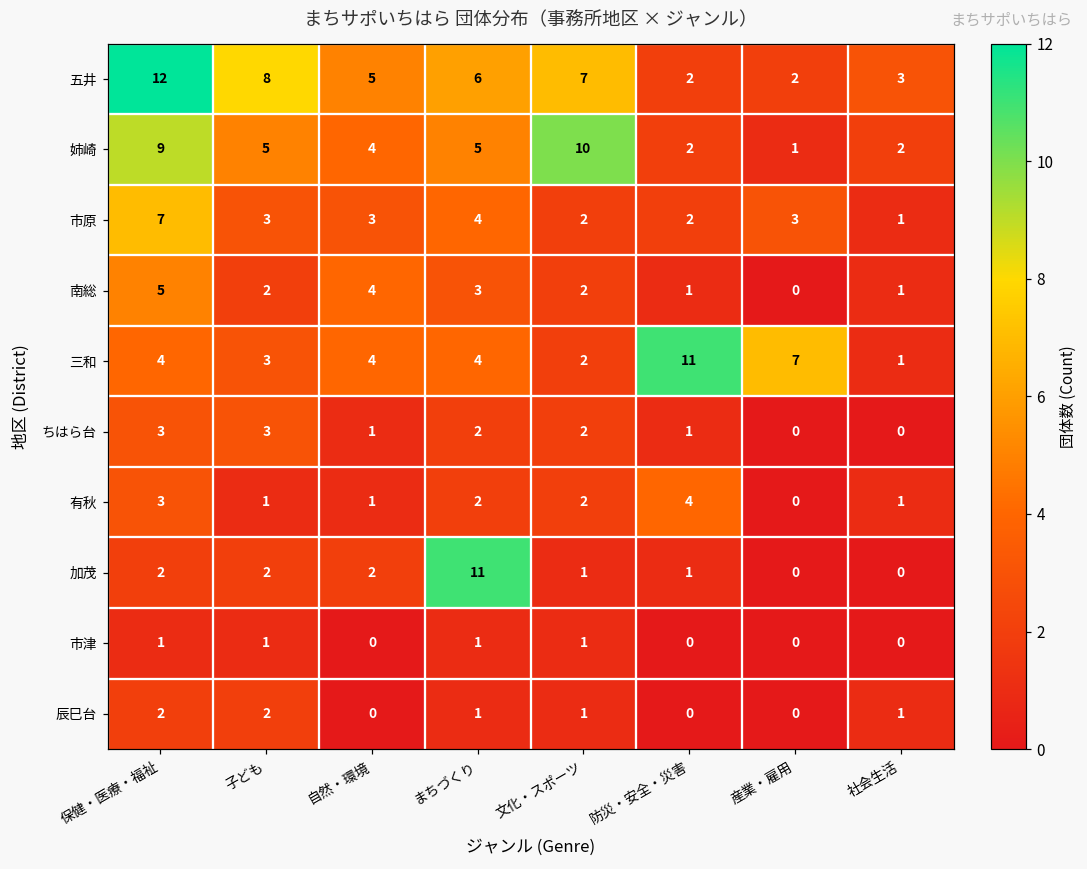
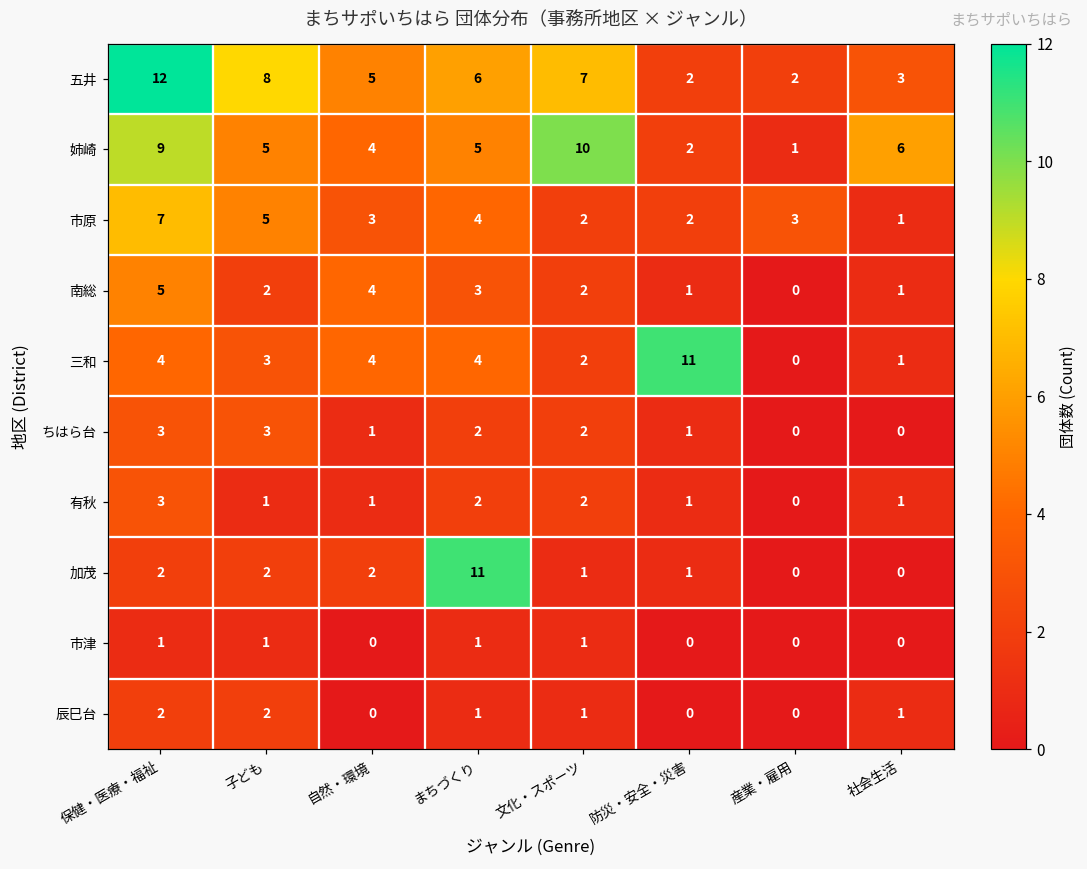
  {
    "五井": {
      "保健・医療・福祉": 12,
      "子ども": 8,
      "自然・環境": 5,
      "まちづくり": 6,
      "文化・スポーツ": 7,
      "防災・安全・災害": 2,
      "産業・雇用": 2,
      "社会生活": 3
    },
    "姉崎": {
      "保健・医療・福祉": 9,
      "子ども": 5,
      "自然・環境": 4,
      "まちづくり": 5,
      "文化・スポーツ": 10,
      "防災・安全・災害": 2,
      "産業・雇用": 1,
-     "社会生活": 2
+     "社会生活": 6
    },
    "市原": {
      "保健・医療・福祉": 7,
-     "子ども": 3,
+     "子ども": 5,
      "自然・環境": 3,
      "まちづくり": 4,
      "文化・スポーツ": 2,
      "防災・安全・災害": 2,
      "産業・雇用": 3,
      "社会生活": 1
    },
    "南総": {
      "保健・医療・福祉": 5,
      "子ども": 2,
      "自然・環境": 4,
      "まちづくり": 3,
      "文化・スポーツ": 2,
      "防災・安全・災害": 1,
      "産業・雇用": 0,
      "社会生活": 1
    },
    "三和": {
      "保健・医療・福祉": 4,
      "子ども": 3,
      "自然・環境": 4,
      "まちづくり": 4,
      "文化・スポーツ": 2,
      "防災・安全・災害": 11,
-     "産業・雇用": 7,
+     "産業・雇用": 0,
      "社会生活": 1
    },
    "ちはら台": {
      "保健・医療・福祉": 3,
      "子ども": 3,
      "自然・環境": 1,
      "まちづくり": 2,
      "文化・スポーツ": 2,
      "防災・安全・災害": 1,
      "産業・雇用": 0,
      "社会生活": 0
    },
    "有秋": {
      "保健・医療・福祉": 3,
      "子ども": 1,
      "自然・環境": 1,
      "まちづくり": 2,
      "文化・スポーツ": 2,
-     "防災・安全・災害": 4,
+     "防災・安全・災害": 1,
      "産業・雇用": 0,
      "社会生活": 1
    },
    "加茂": {
      "保健・医療・福祉": 2,
      "子ども": 2,
      "自然・環境": 2,
      "まちづくり": 11,
      "文化・スポーツ": 1,
      "防災・安全・災害": 1,
      "産業・雇用": 0,
      "社会生活": 0
    },
    "市津": {
      "保健・医療・福祉": 1,
      "子ども": 1,
      "自然・環境": 0,
      "まちづくり": 1,
      "文化・スポーツ": 1,
      "防災・安全・災害": 0,
      "産業・雇用": 0,
      "社会生活": 0
    },
    "辰巳台": {
      "保健・医療・福祉": 2,
      "子ども": 2,
      "自然・環境": 0,
      "まちづくり": 1,
      "文化・スポーツ": 1,
      "防災・安全・災害": 0,
      "産業・雇用": 0,
      "社会生活": 1
    }
  }
